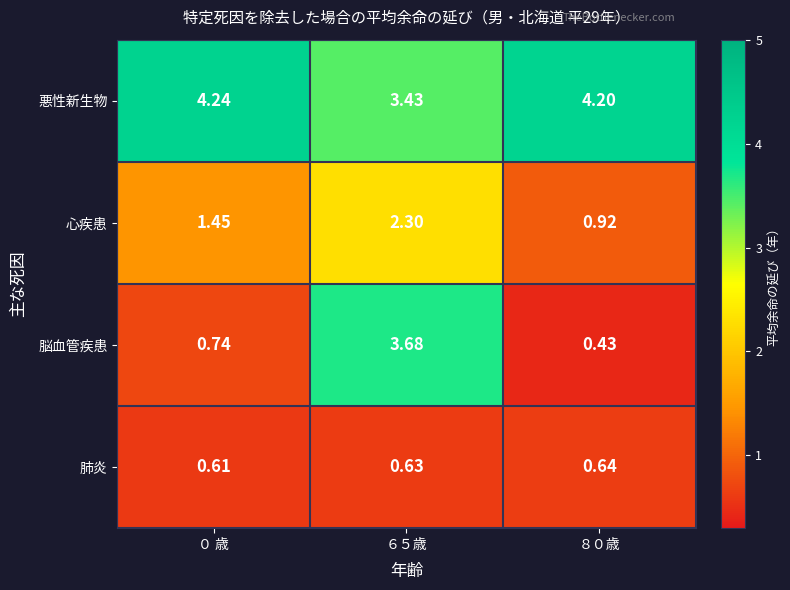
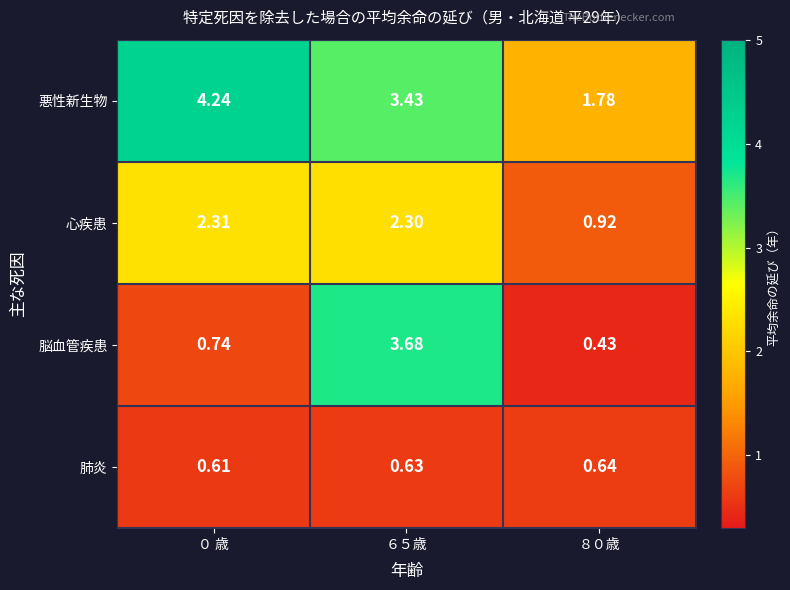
  {
    "悪性新生物": {
      "０ 歳": 4.24,
      "６５歳": 3.43,
-     "８０歳": 4.20
+     "８０歳": 1.78
    },
    "心疾患": {
-     "０ 歳": 1.45,
+     "０ 歳": 2.31,
      "６５歳": 2.30,
      "８０歳": 0.92
    },
    "脳血管疾患": {
      "０ 歳": 0.74,
      "６５歳": 3.68,
      "８０歳": 0.43
    },
    "肺炎": {
      "０ 歳": 0.61,
      "６５歳": 0.63,
      "８０歳": 0.64
    }
  }
